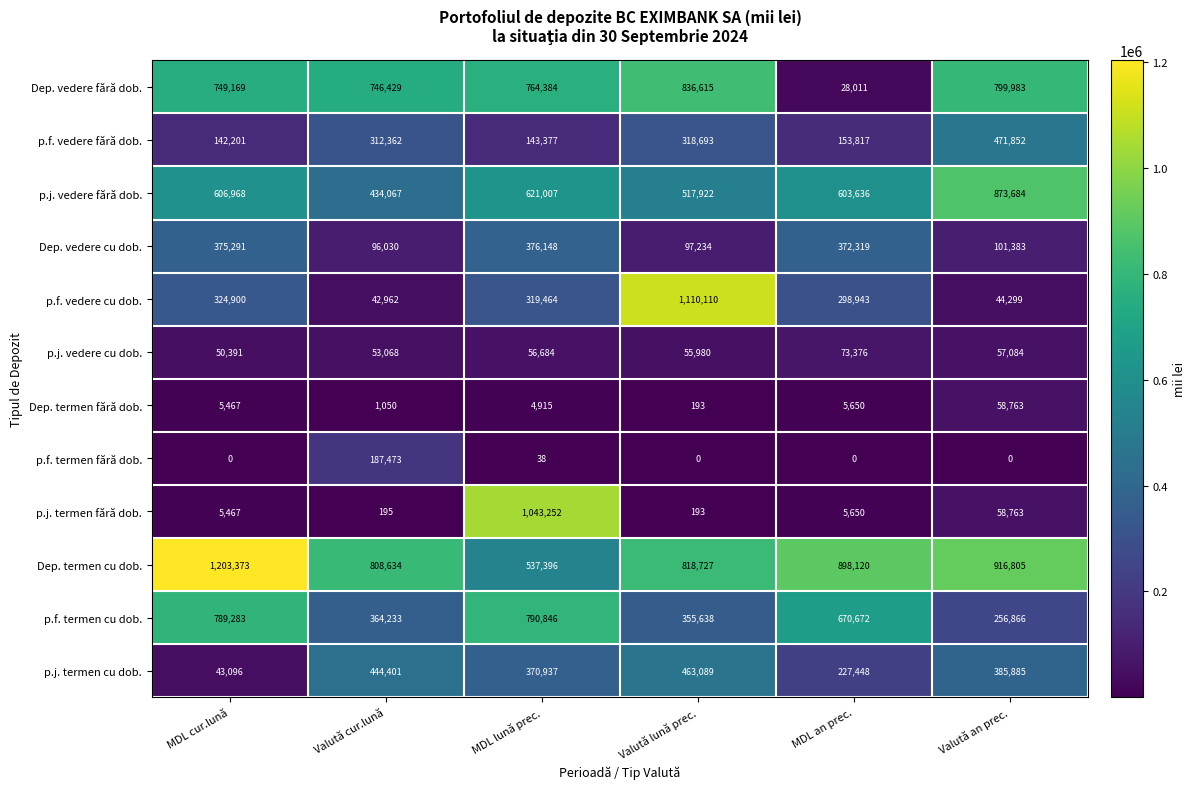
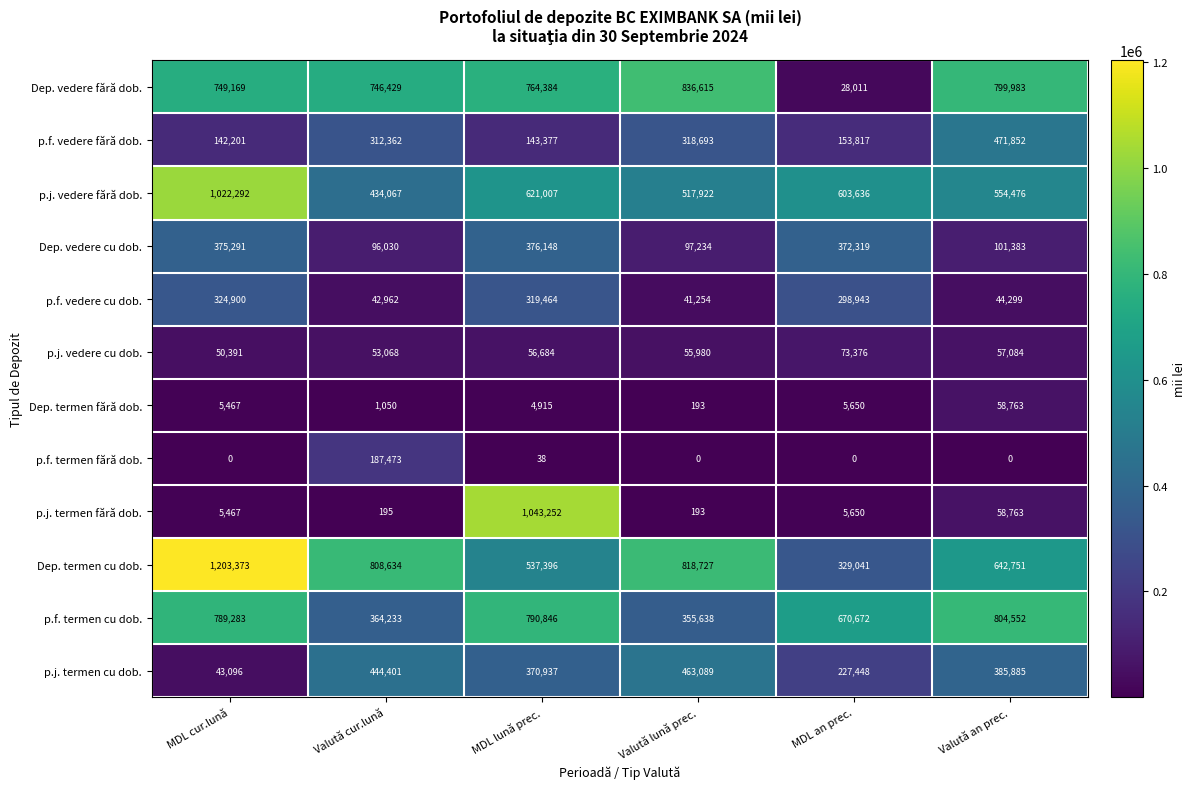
  {
    "Dep. vedere fără dob.": {
      "MDL cur.lună": "749,169",
      "Valută cur.lună": "746,429",
      "MDL lună prec.": "764,384",
      "Valută lună prec.": "836,615",
      "MDL an prec.": "28,011",
      "Valută an prec.": "799,983"
    },
    "p.f. vedere fără dob.": {
      "MDL cur.lună": "142,201",
      "Valută cur.lună": "312,362",
      "MDL lună prec.": "143,377",
      "Valută lună prec.": "318,693",
      "MDL an prec.": "153,817",
      "Valută an prec.": "471,852"
    },
    "p.j. vedere fără dob.": {
-     "MDL cur.lună": "606,968",
+     "MDL cur.lună": "1,022,292",
      "Valută cur.lună": "434,067",
      "MDL lună prec.": "621,007",
      "Valută lună prec.": "517,922",
      "MDL an prec.": "603,636",
-     "Valută an prec.": "873,684"
+     "Valută an prec.": "554,476"
    },
    "Dep. vedere cu dob.": {
      "MDL cur.lună": "375,291",
      "Valută cur.lună": "96,030",
      "MDL lună prec.": "376,148",
      "Valută lună prec.": "97,234",
      "MDL an prec.": "372,319",
      "Valută an prec.": "101,383"
    },
    "p.f. vedere cu dob.": {
      "MDL cur.lună": "324,900",
      "Valută cur.lună": "42,962",
      "MDL lună prec.": "319,464",
-     "Valută lună prec.": "1,110,110",
+     "Valută lună prec.": "41,254",
      "MDL an prec.": "298,943",
      "Valută an prec.": "44,299"
    },
    "p.j. vedere cu dob.": {
      "MDL cur.lună": "50,391",
      "Valută cur.lună": "53,068",
      "MDL lună prec.": "56,684",
      "Valută lună prec.": "55,980",
      "MDL an prec.": "73,376",
      "Valută an prec.": "57,084"
    },
    "Dep. termen fără dob.": {
      "MDL cur.lună": "5,467",
      "Valută cur.lună": "1,050",
      "MDL lună prec.": "4,915",
      "Valută lună prec.": "193",
      "MDL an prec.": "5,650",
      "Valută an prec.": "58,763"
    },
    "p.f. termen fără dob.": {
      "MDL cur.lună": "0",
      "Valută cur.lună": "187,473",
      "MDL lună prec.": "38",
      "Valută lună prec.": "0",
      "MDL an prec.": "0",
      "Valută an prec.": "0"
    },
    "p.j. termen fără dob.": {
      "MDL cur.lună": "5,467",
      "Valută cur.lună": "195",
      "MDL lună prec.": "1,043,252",
      "Valută lună prec.": "193",
      "MDL an prec.": "5,650",
      "Valută an prec.": "58,763"
    },
    "Dep. termen cu dob.": {
      "MDL cur.lună": "1,203,373",
      "Valută cur.lună": "808,634",
      "MDL lună prec.": "537,396",
      "Valută lună prec.": "818,727",
-     "MDL an prec.": "898,120",
-     "Valută an prec.": "916,805"
+     "MDL an prec.": "329,041",
+     "Valută an prec.": "642,751"
    },
    "p.f. termen cu dob.": {
      "MDL cur.lună": "789,283",
      "Valută cur.lună": "364,233",
      "MDL lună prec.": "790,846",
      "Valută lună prec.": "355,638",
      "MDL an prec.": "670,672",
-     "Valută an prec.": "256,866"
+     "Valută an prec.": "804,552"
    },
    "p.j. termen cu dob.": {
      "MDL cur.lună": "43,096",
      "Valută cur.lună": "444,401",
      "MDL lună prec.": "370,937",
      "Valută lună prec.": "463,089",
      "MDL an prec.": "227,448",
      "Valută an prec.": "385,885"
    }
  }
